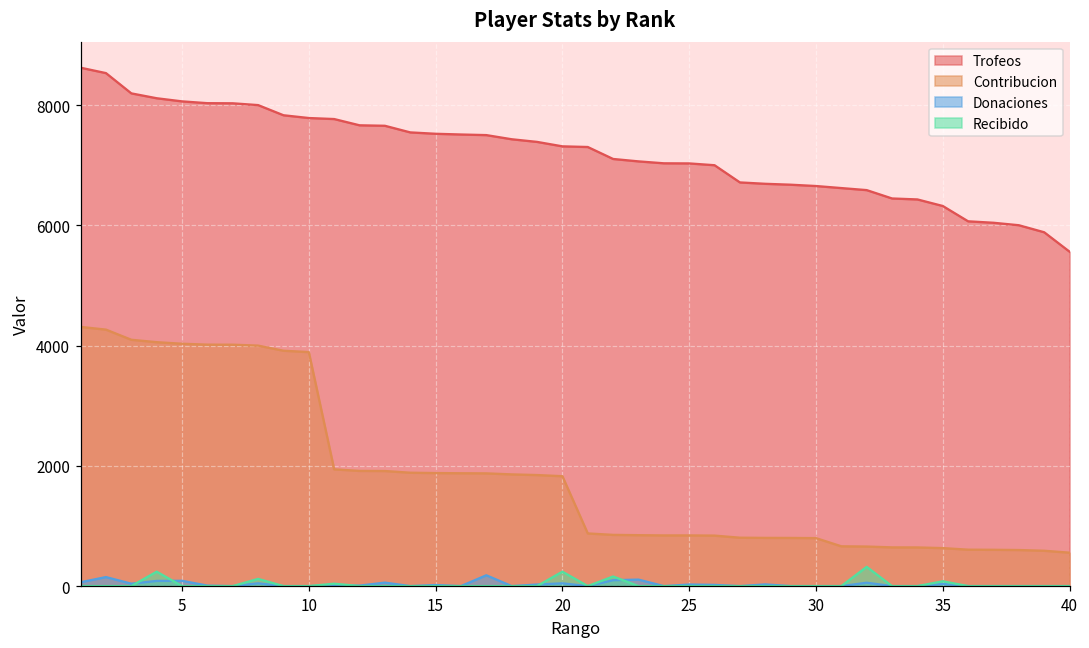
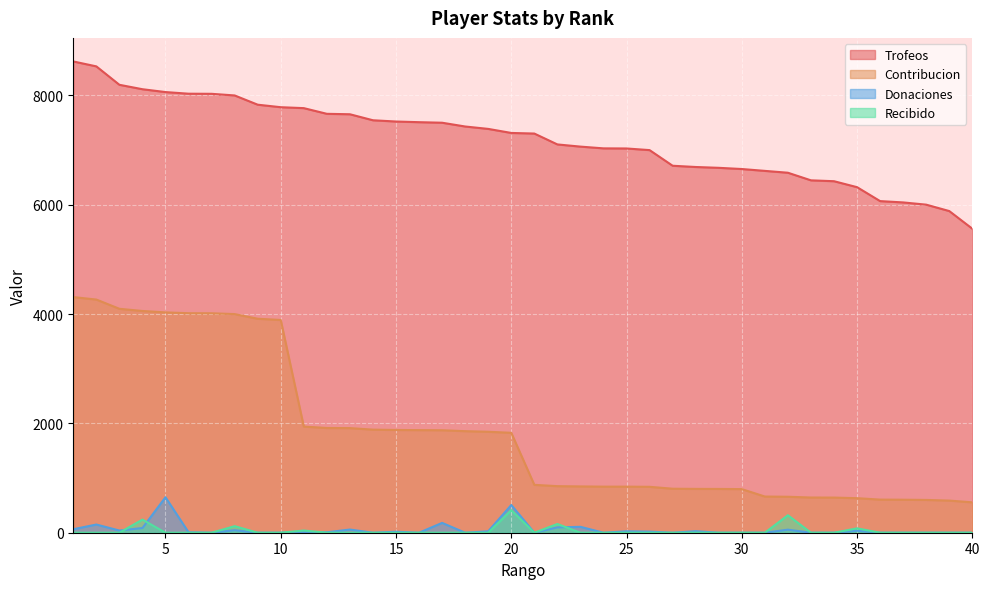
  {
    "Donaciones": {
-     "5": 100,
-     "20": 0
+     "5": 600,
+     "20": 500
    },
    "Recibido": {
      "5": 0,
-     "20": 200
+     "20": 400
    }
  }
